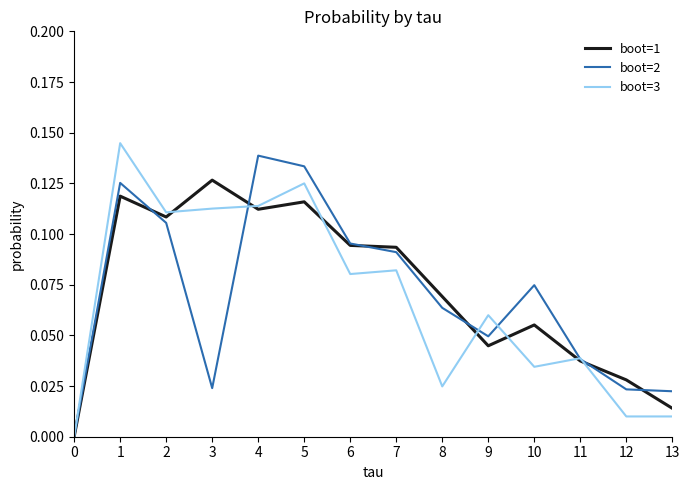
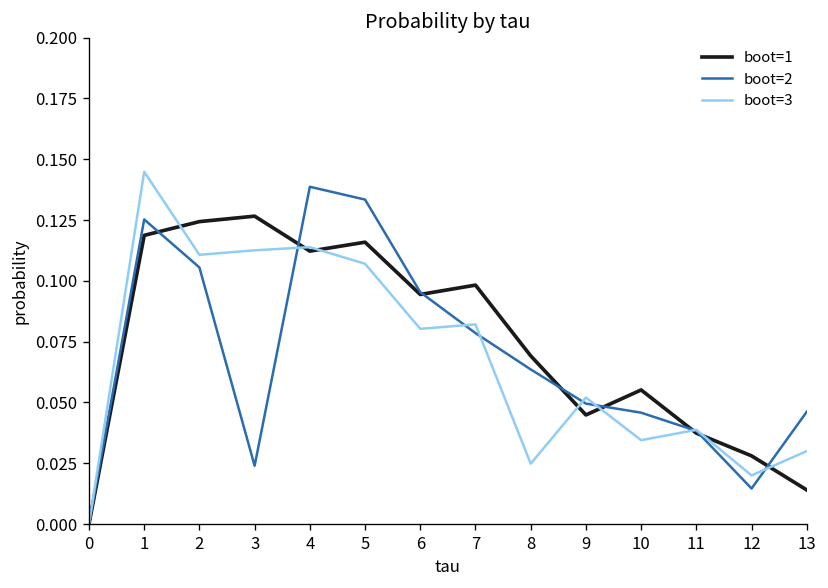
  {
    "boot=1": {
      "1": 0.119,
-     "2": 0.108,
+     "2": 0.124,
      "3": 0.127,
      "4": 0.112,
      "5": 0.116,
-     "7": 0.093,
+     "7": 0.098,
      "8": 0.069,
      "9": 0.045,
      "10": 0.055,
      "12": 0.028,
      "13": 0.014
    },
    "boot=2": {
      "1": 0.125,
      "2": 0.106,
      "3": 0.024,
      "4": 0.139,
      "5": 0.133,
-     "7": 0.091,
+     "7": 0.079,
      "8": 0.064,
      "9": 0.050,
-     "10": 0.075,
-     "12": 0.023,
-     "13": 0.022
+     "10": 0.046,
+     "12": 0.015,
+     "13": 0.046
    },
    "boot=3": {
      "1": 0.145,
      "2": 0.111,
      "3": 0.113,
      "4": 0.114,
-     "5": 0.125,
+     "5": 0.107,
      "6": 0.080,
      "7": 0.082,
      "8": 0.025,
-     "9": 0.060,
+     "9": 0.052,
      "10": 0.034,
-     "12": 0.01,
-     "13": 0.01
+     "12": 0.02,
+     "13": 0.03
    }
  }
